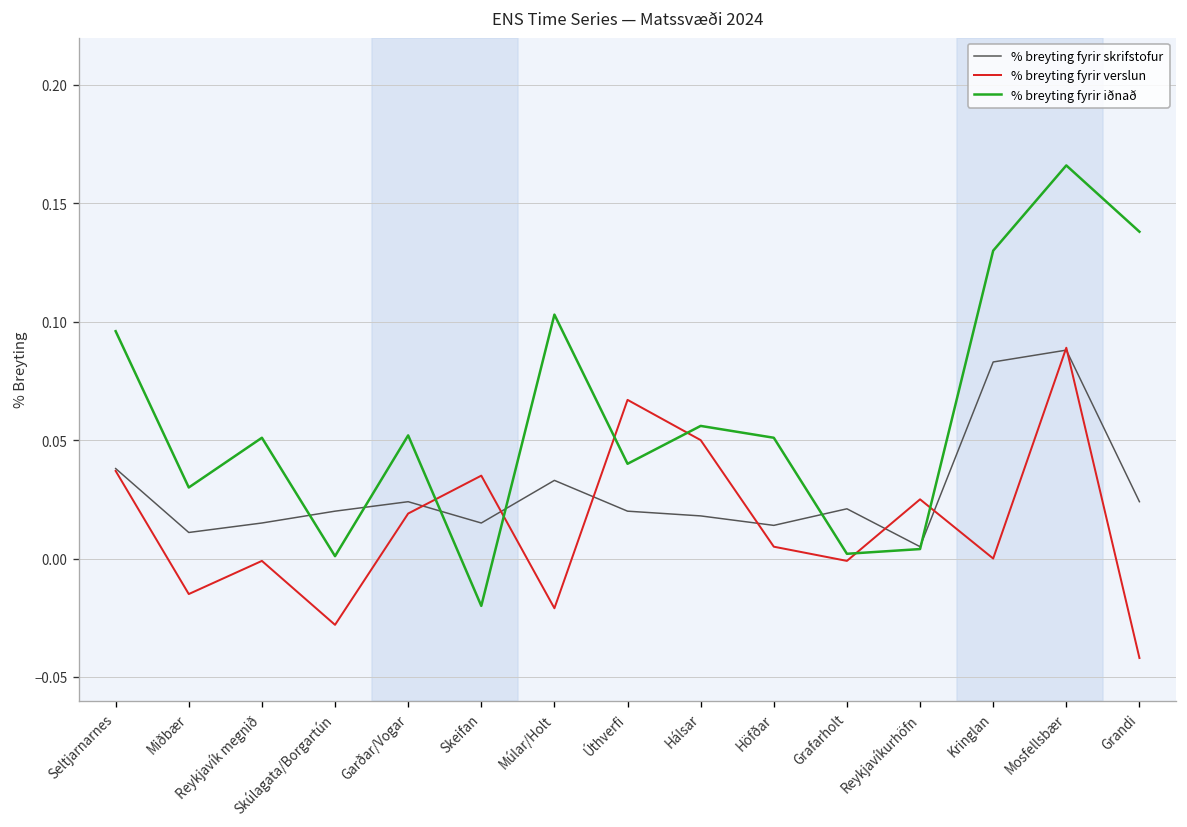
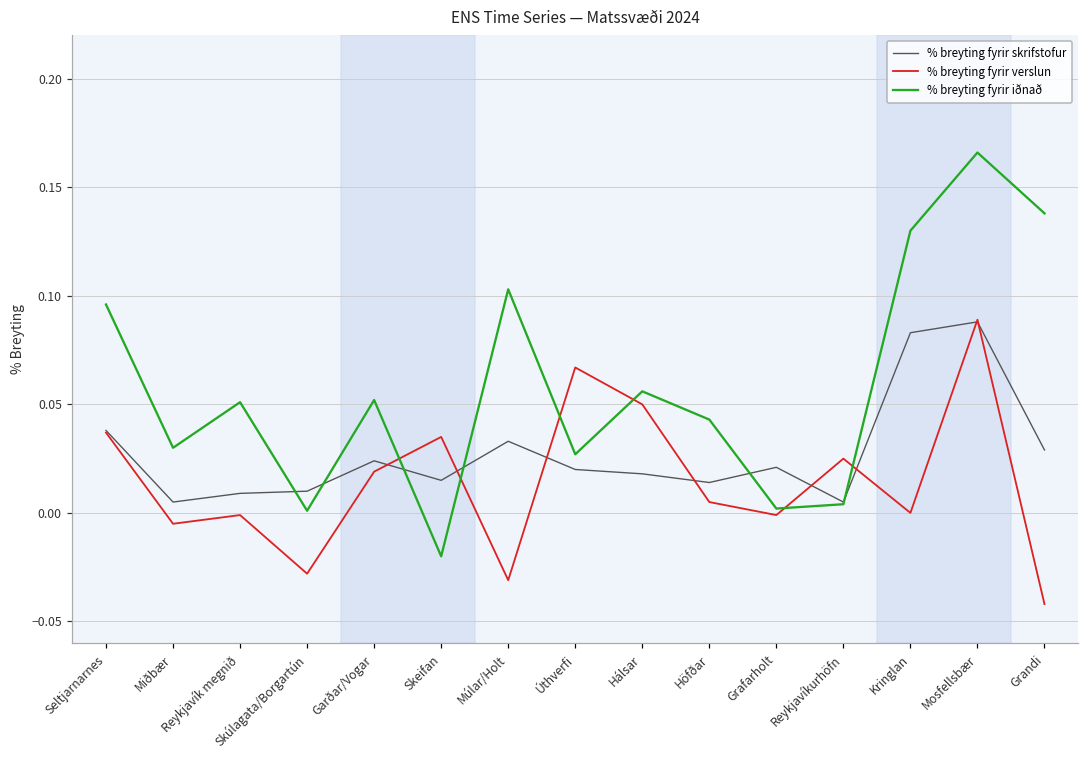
  {
    "% breyting fyrir skrifstofur": {
-     "Miðbær": 0.011,
-     "Reykjavík megnið": 0.015,
-     "Skúlagata/Borgartún": 0.02,
+     "Miðbær": 0.005,
+     "Reykjavík megnið": 0.009,
+     "Skúlagata/Borgartún": 0.01,
      "Garðar/Vogar": 0.024,
      "Skeifan": 0.015,
      "Múlar/Holt": 0.033,
      "Úthverfi": 0.020,
      "Hálsar": 0.018,
      "Höfðar": 0.014,
      "Grafarholt": 0.021,
      "Kringlan": 0.083,
-     "Grandi": 0.024
+     "Grandi": 0.029
    },
    "% breyting fyrir verslun": {
-     "Miðbær": -0.015,
+     "Miðbær": -0.005,
      "Reykjavík megnið": -0.001,
      "Skúlagata/Borgartún": -0.028,
      "Garðar/Vogar": 0.019,
      "Skeifan": 0.035,
-     "Múlar/Holt": -0.021,
+     "Múlar/Holt": -0.031,
      "Úthverfi": 0.067,
      "Hálsar": 0.050,
      "Höfðar": 0.005,
      "Grafarholt": -0.001,
      "Reykjavíkurhöfn": 0.025,
      "Kringlan": 0.000,
      "Grandi": -0.042
    },
    "% breyting fyrir iðnað": {
      "Seltjarnarnes": 0.096,
      "Miðbær": 0.030,
      "Reykjavík megnið": 0.051,
      "Skúlagata/Borgartún": 0.001,
      "Garðar/Vogar": 0.052,
      "Skeifan": -0.020,
      "Múlar/Holt": 0.103,
-     "Úthverfi": 0.040,
+     "Úthverfi": 0.027,
      "Hálsar": 0.056,
-     "Höfðar": 0.051,
+     "Höfðar": 0.043,
      "Grafarholt": 0.002,
      "Kringlan": 0.130,
      "Mosfellsbær": 0.166,
      "Grandi": 0.138
    }
  }
